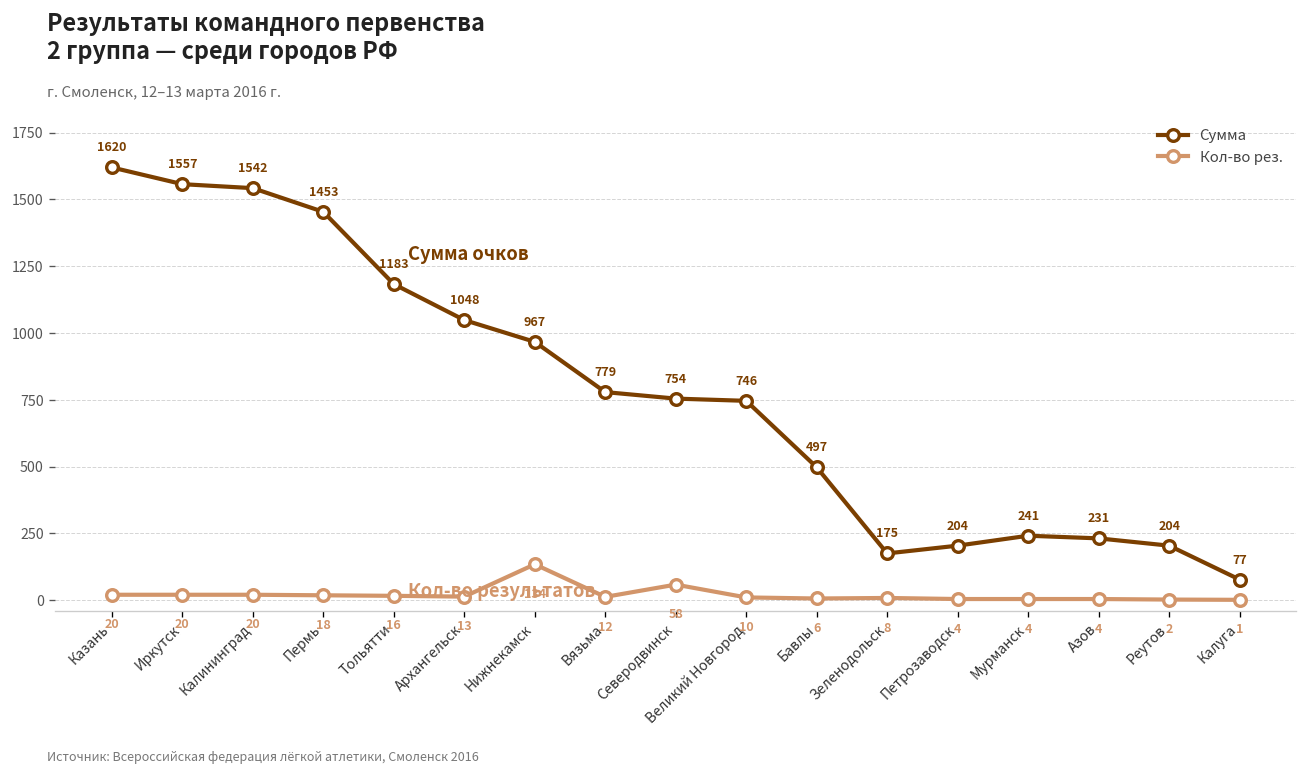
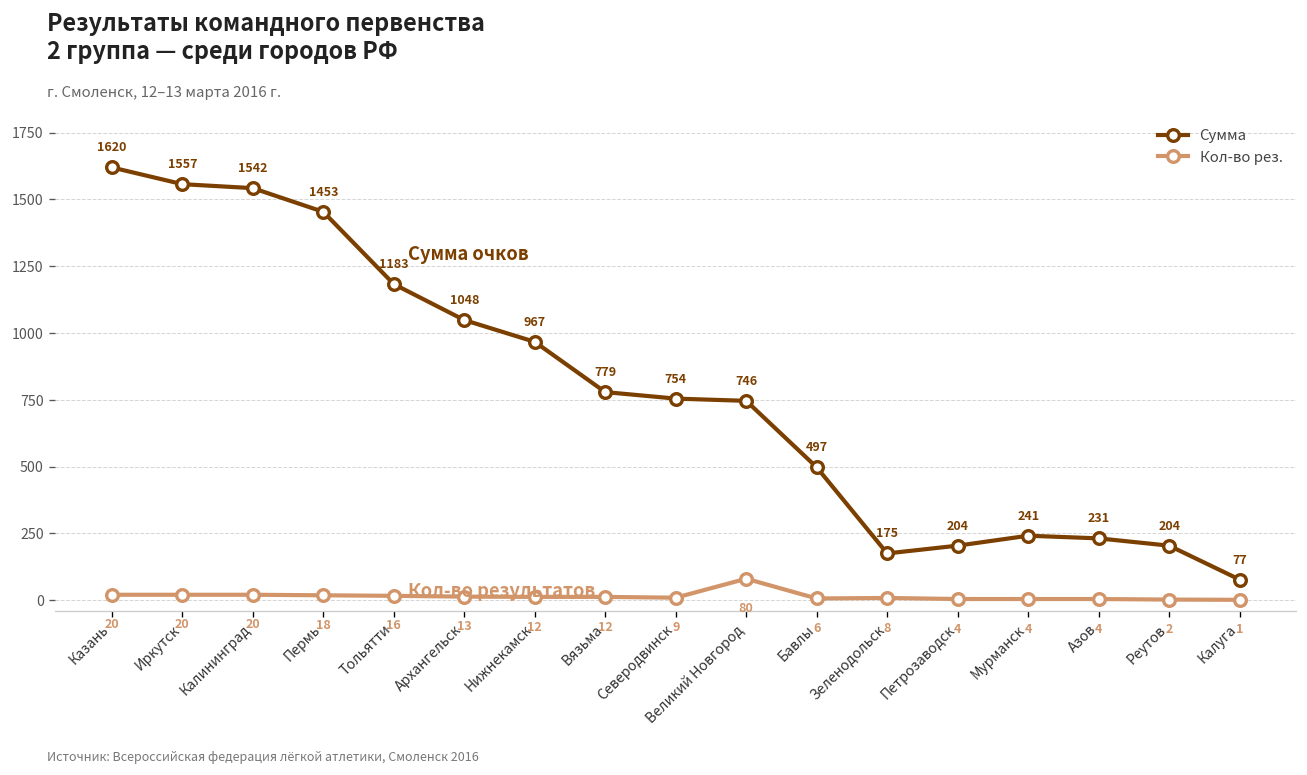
  {
    "Сумма": {
      "Казань": 1620,
      "Иркутск": 1557,
      "Калининград": 1542,
      "Пермь": 1453,
      "Тольятти": 1183,
      "Архангельск": 1048,
      "Нижнекамск": 967,
      "Вязьма": 779,
      "Северодвинск": 754,
      "Великий Новгород": 746,
      "Бавлы": 497,
      "Зеленодольск": 175,
      "Петрозаводск": 204,
      "Мурманск": 241,
      "Азов": 231,
      "Реутов": 204,
      "Калуга": 77
    },
    "Кол-во рез.": {
      "Казань": 20,
      "Иркутск": 20,
      "Калининград": 20,
      "Пермь": 18,
      "Тольятти": 16,
      "Архангельск": 13,
-     "Нижнекамск": 134,
+     "Нижнекамск": 12,
      "Вязьма": 12,
-     "Северодвинск": 58,
-     "Великий Новгород": 10,
+     "Северодвинск": 9,
+     "Великий Новгород": 80,
      "Бавлы": 6,
      "Зеленодольск": 8,
      "Петрозаводск": 4,
      "Мурманск": 4,
      "Азов": 4,
      "Реутов": 2,
      "Калуга": 1
    }
  }
